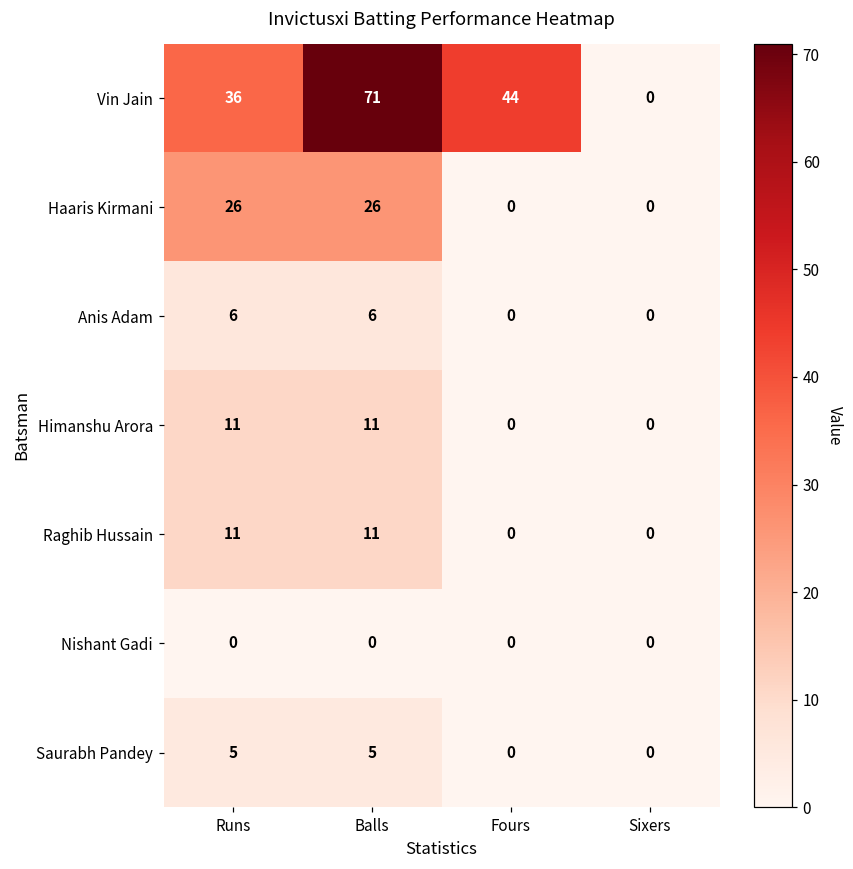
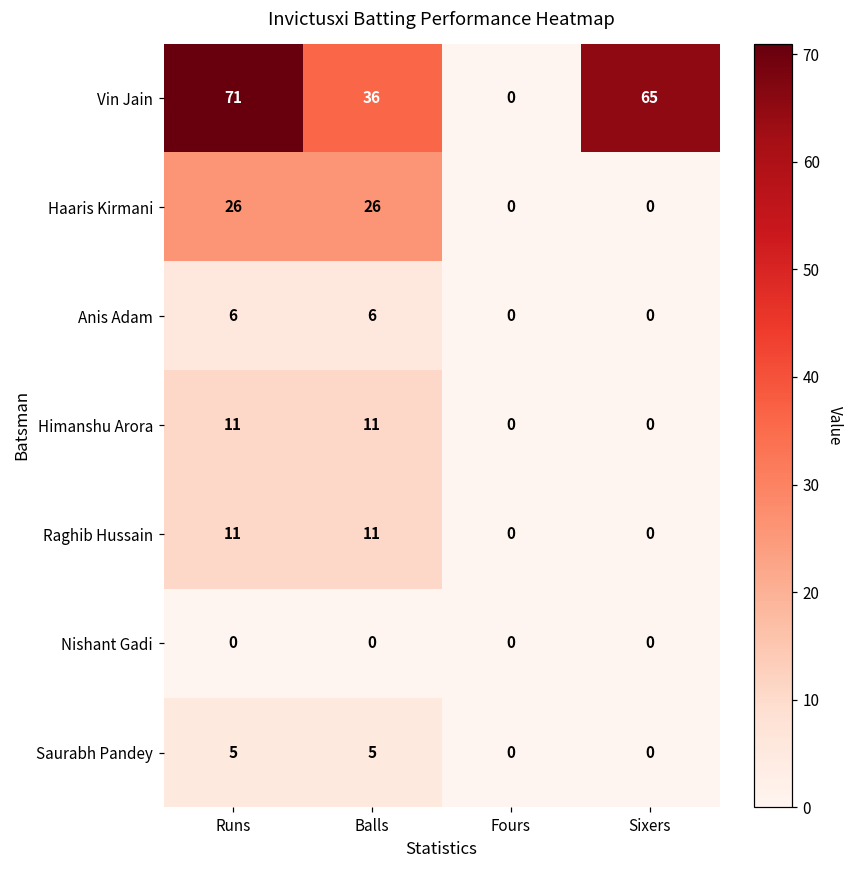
  {
    "Vin Jain": {
-     "Runs": 36,
-     "Balls": 71,
-     "Fours": 44,
-     "Sixers": 0
+     "Runs": 71,
+     "Balls": 36,
+     "Fours": 0,
+     "Sixers": 65
    },
    "Haaris Kirmani": {
      "Runs": 26,
      "Balls": 26,
      "Fours": 0,
      "Sixers": 0
    },
    "Anis Adam": {
      "Runs": 6,
      "Balls": 6,
      "Fours": 0,
      "Sixers": 0
    },
    "Himanshu Arora": {
      "Runs": 11,
      "Balls": 11,
      "Fours": 0,
      "Sixers": 0
    },
    "Raghib Hussain": {
      "Runs": 11,
      "Balls": 11,
      "Fours": 0,
      "Sixers": 0
    },
    "Nishant Gadi": {
      "Runs": 0,
      "Balls": 0,
      "Fours": 0,
      "Sixers": 0
    },
    "Saurabh Pandey": {
      "Runs": 5,
      "Balls": 5,
      "Fours": 0,
      "Sixers": 0
    }
  }
